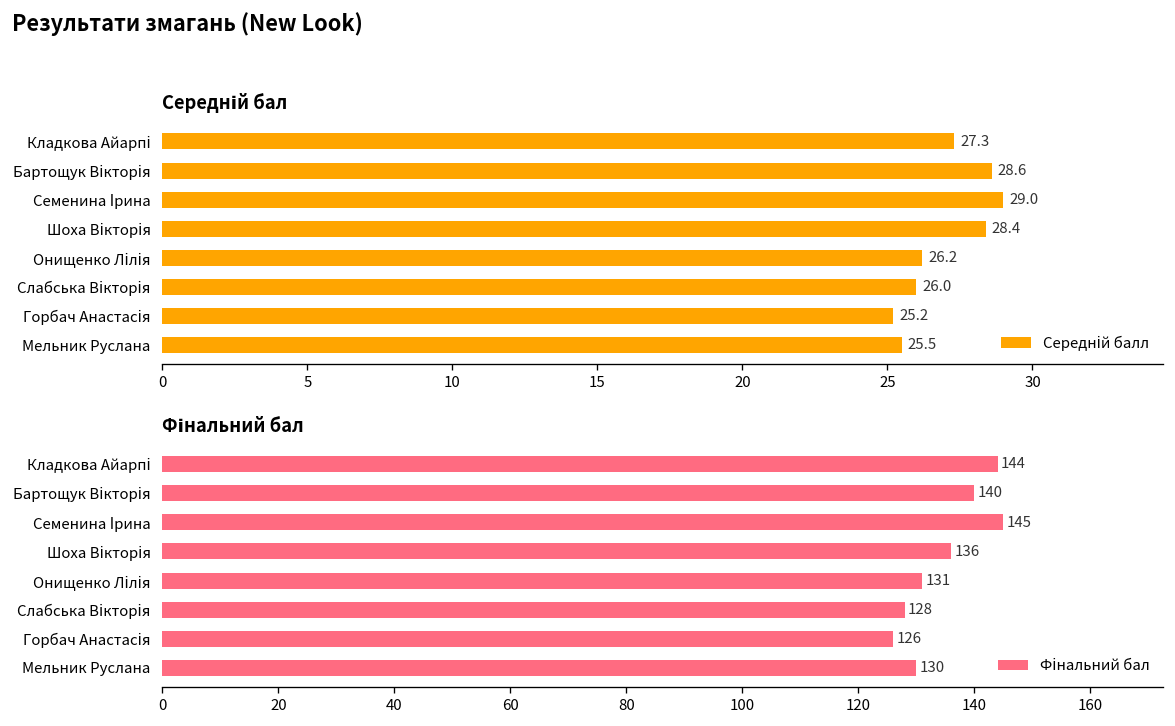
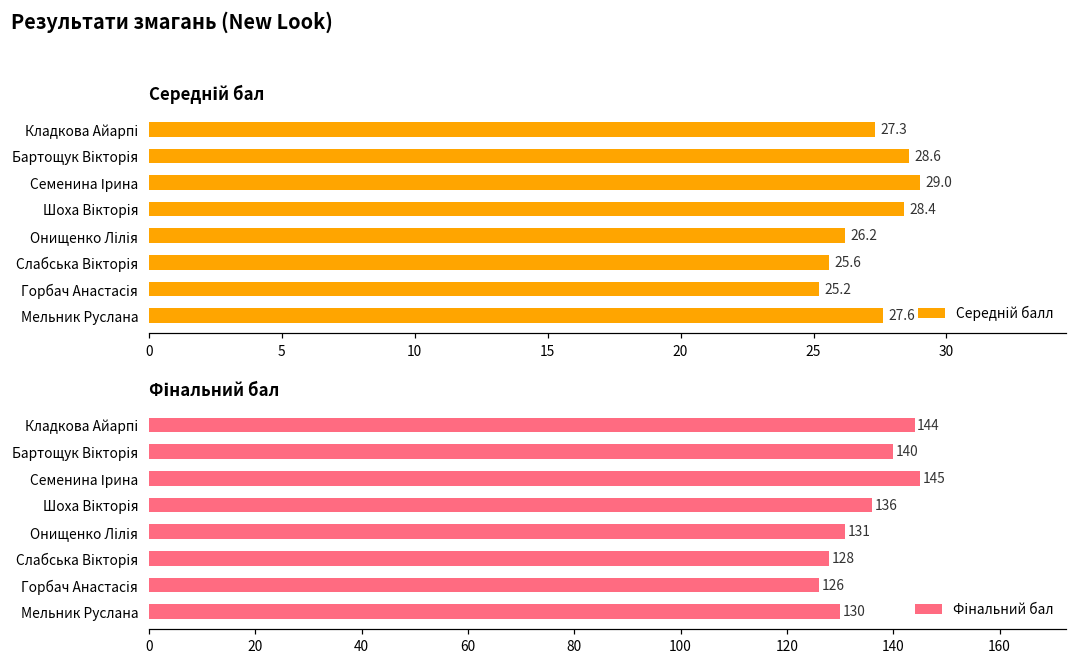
  {
    "Середній бал": {
      "Кладкова Айарпі": 27.3,
      "Бартощук Вікторія": 28.6,
      "Семенина Ірина": 29.0,
      "Шоха Вікторія": 28.4,
      "Онищенко Лілія": 26.2,
-     "Слабська Вікторія": 26.0,
+     "Слабська Вікторія": 25.6,
      "Горбач Анастасія": 25.2,
-     "Мельник Руслана": 25.5
+     "Мельник Руслана": 27.6
    },
    "Фінальний бал": {
      "Кладкова Айарпі": 144,
      "Бартощук Вікторія": 140,
      "Семенина Ірина": 145,
      "Шоха Вікторія": 136,
      "Онищенко Лілія": 131,
      "Слабська Вікторія": 128,
      "Горбач Анастасія": 126,
      "Мельник Руслана": 130
    }
  }
